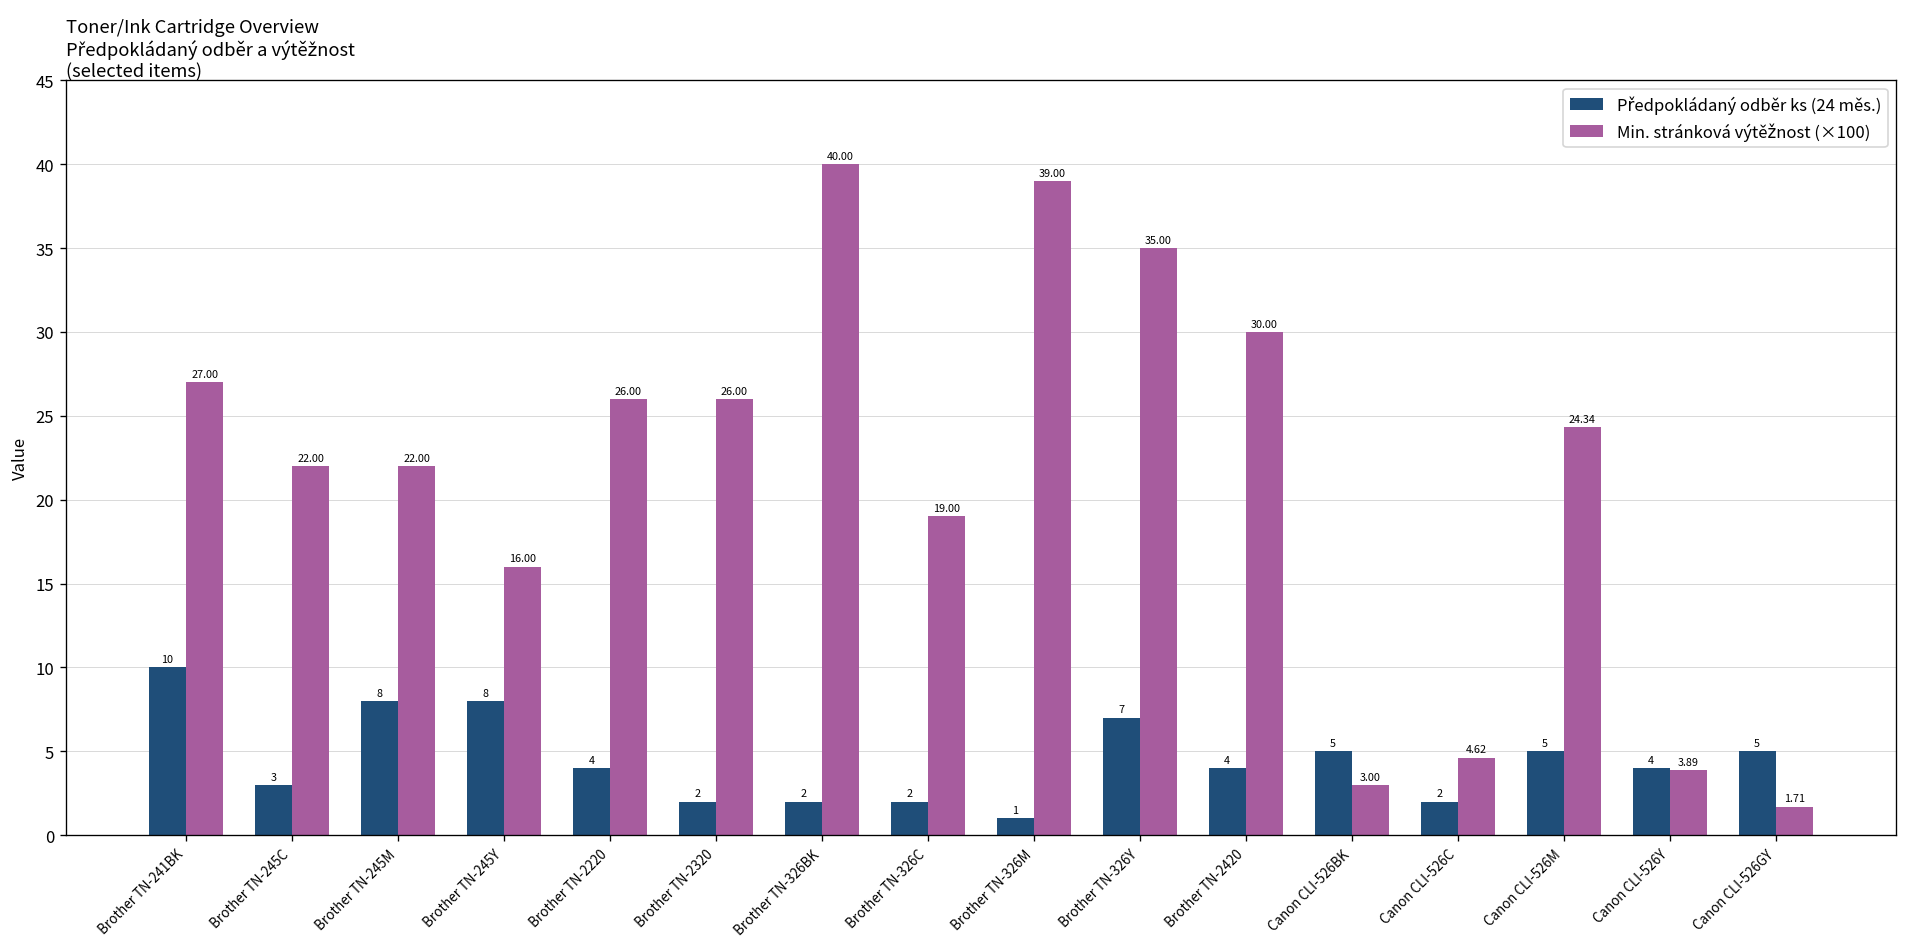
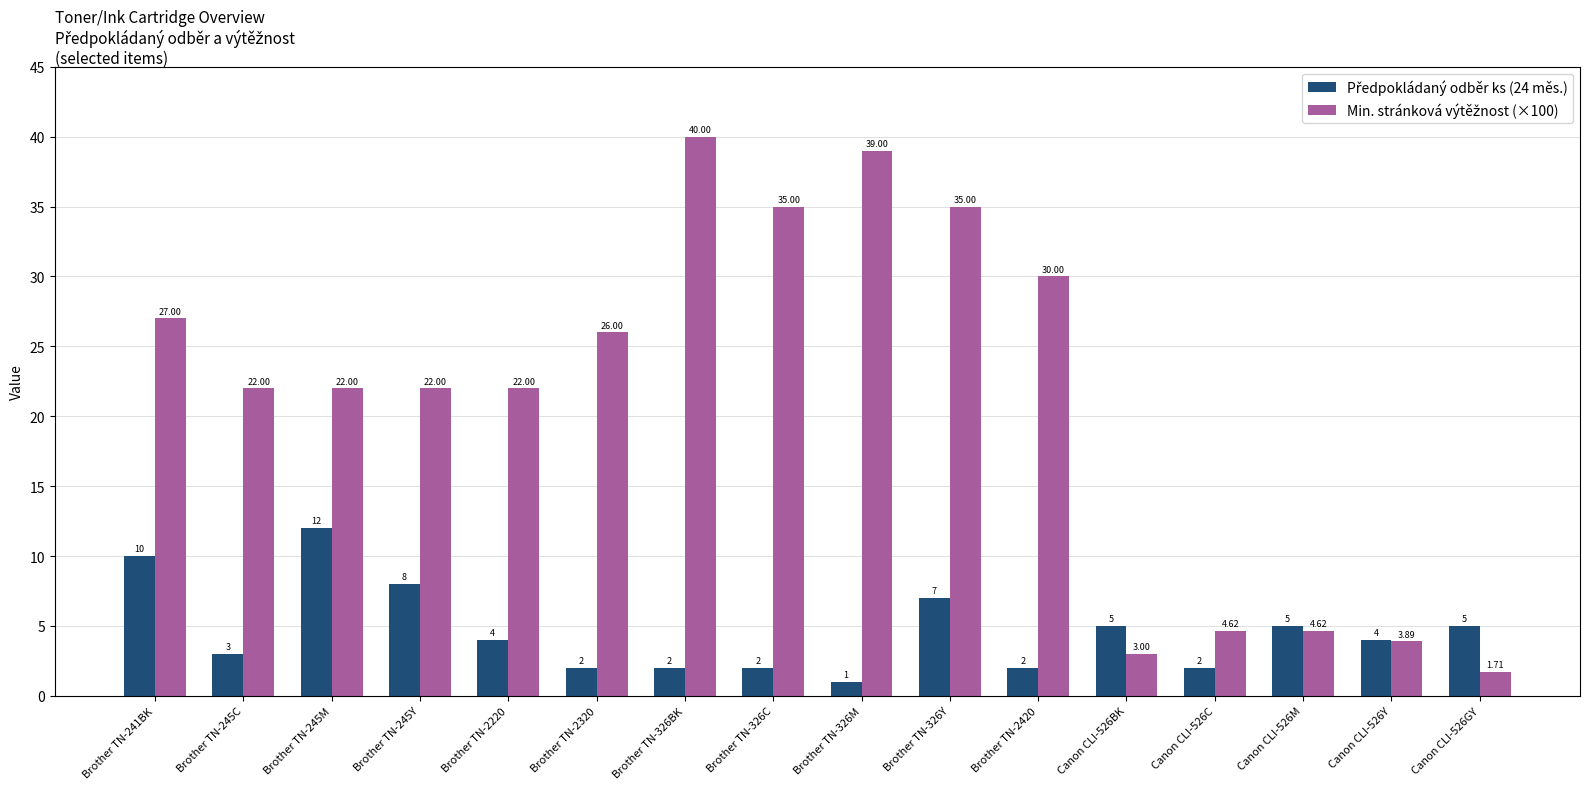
  {
    "Předpokládaný odběr ks (24 měs.)": {
      "Brother TN-241BK": 10,
      "Brother TN-245C": 3,
-     "Brother TN-245M": 8,
+     "Brother TN-245M": 12,
      "Brother TN-245Y": 8,
      "Brother TN-2220": 4,
      "Brother TN-2320": 2,
      "Brother TN-326BK": 2,
      "Brother TN-326C": 2,
      "Brother TN-326M": 1,
      "Brother TN-326Y": 7,
-     "Brother TN-2420": 4,
+     "Brother TN-2420": 2,
      "Canon CLI-526BK": 5,
      "Canon CLI-526C": 2,
      "Canon CLI-526M": 5,
      "Canon CLI-526Y": 4,
      "Canon CLI-526GY": 5
    },
    "Min. stránková výtěžnost (×100)": {
      "Brother TN-241BK": 27.00,
      "Brother TN-245C": 22.00,
      "Brother TN-245M": 22.00,
-     "Brother TN-245Y": 16.00,
-     "Brother TN-2220": 26.00,
+     "Brother TN-245Y": 22.00,
+     "Brother TN-2220": 22.00,
      "Brother TN-2320": 26.00,
      "Brother TN-326BK": 40.00,
-     "Brother TN-326C": 19.00,
+     "Brother TN-326C": 35.00,
      "Brother TN-326M": 39.00,
      "Brother TN-326Y": 35.00,
      "Brother TN-2420": 30.00,
      "Canon CLI-526BK": 3.00,
      "Canon CLI-526C": 4.62,
-     "Canon CLI-526M": 24.34,
+     "Canon CLI-526M": 4.62,
      "Canon CLI-526Y": 3.89,
      "Canon CLI-526GY": 1.71
    }
  }
